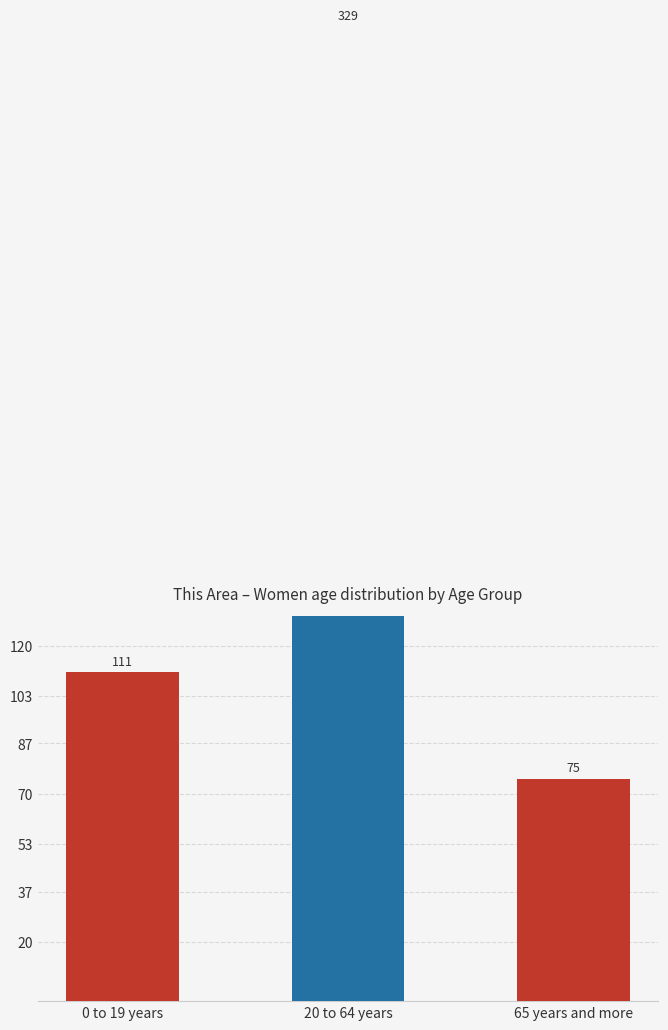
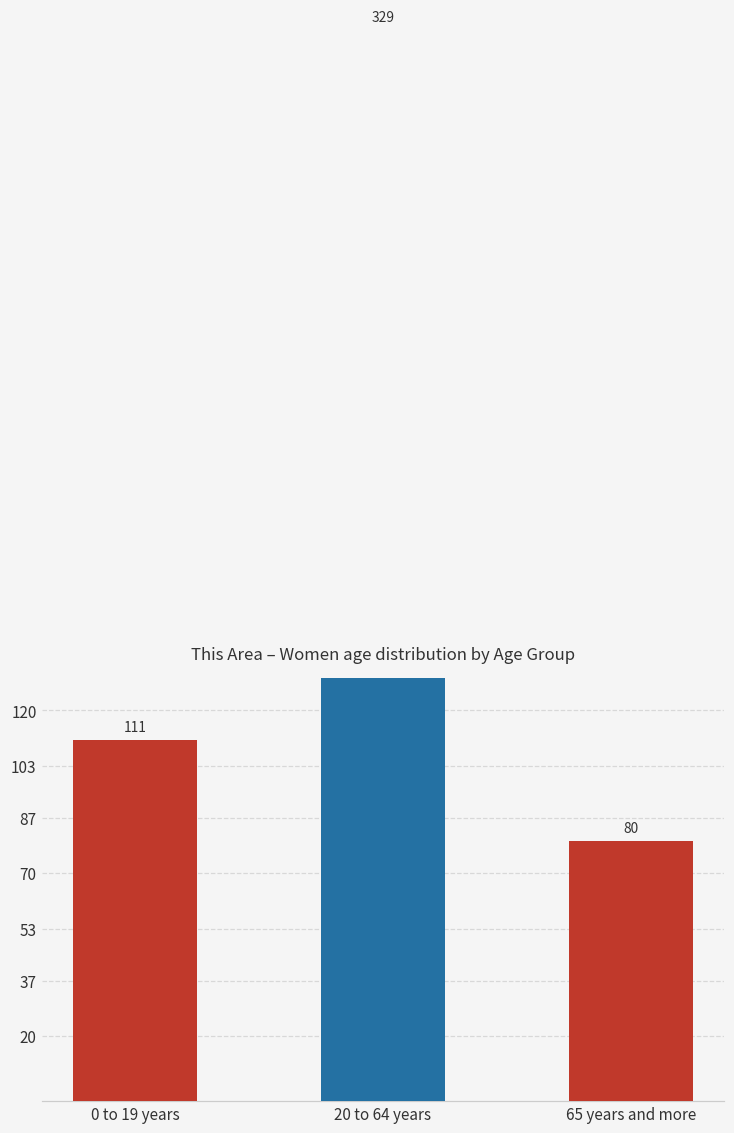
  {
    "0 to 19 years": 111,
-   "65 years and more": 75
+   "65 years and more": 80
  }
